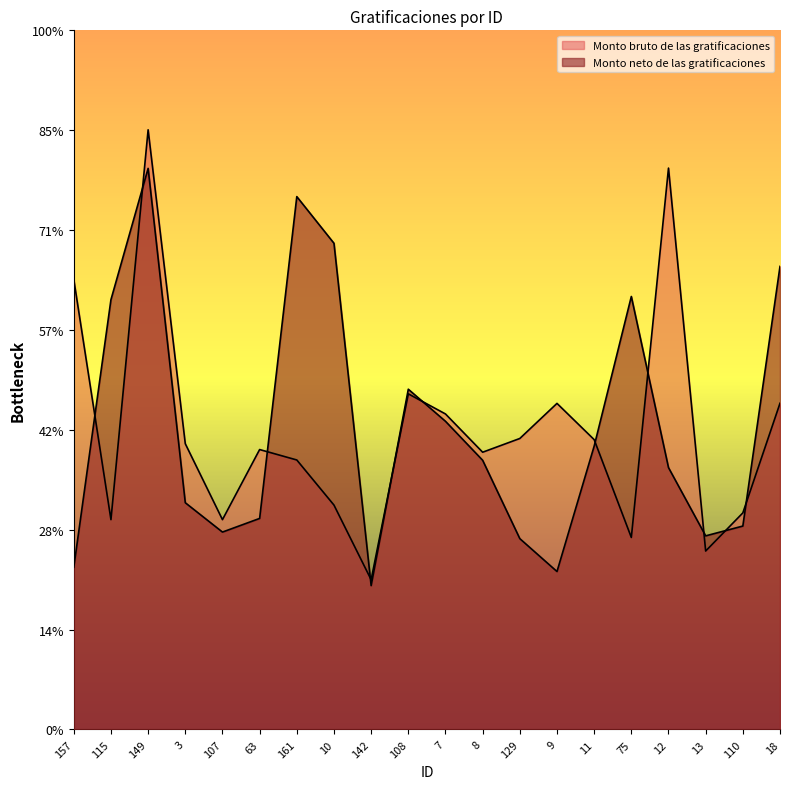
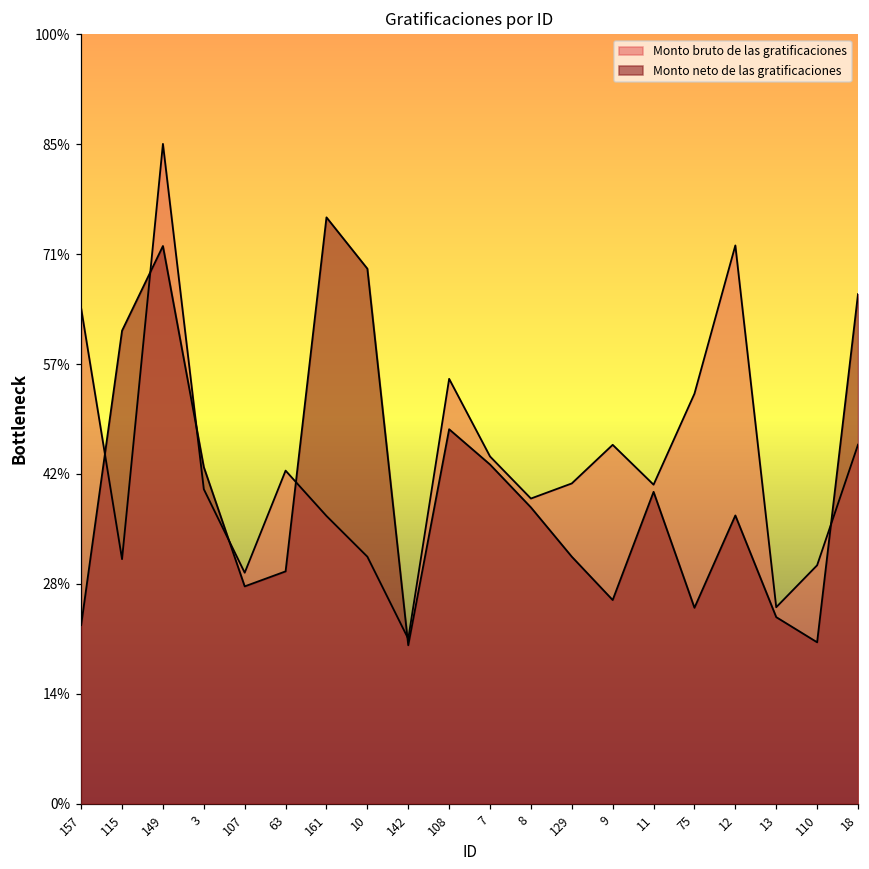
  {
    "Monto bruto de las gratificaciones": {
      "157": "64%",
-     "115": "30%",
+     "115": "32%",
      "149": "86%",
      "3": "41%",
      "107": "30%",
-     "63": "40%",
-     "161": "39%",
+     "63": "43%",
+     "161": "37%",
      "10": "32%",
      "142": "21%",
-     "108": "48%",
+     "108": "55%",
      "7": "45%",
      "8": "40%",
      "129": "42%",
      "9": "47%",
      "11": "41%",
-     "75": "27%",
-     "12": "80%",
+     "75": "53%",
+     "12": "73%",
      "13": "26%",
      "110": "31%",
      "18": "47%"
    },
    "Monto neto de las gratificaciones": {
      "157": "23%",
      "115": "61%",
-     "149": "80%",
-     "3": "32%",
+     "149": "72%",
+     "3": "44%",
      "107": "28%",
      "63": "30%",
      "161": "76%",
      "10": "70%",
      "142": "21%",
      "108": "49%",
      "7": "44%",
      "8": "39%",
-     "129": "27%",
-     "9": "23%",
+     "129": "32%",
+     "9": "26%",
      "11": "41%",
-     "75": "62%",
+     "75": "25%",
      "12": "37%",
-     "13": "28%",
-     "110": "29%",
+     "13": "24%",
+     "110": "21%",
      "18": "66%"
    }
  }
